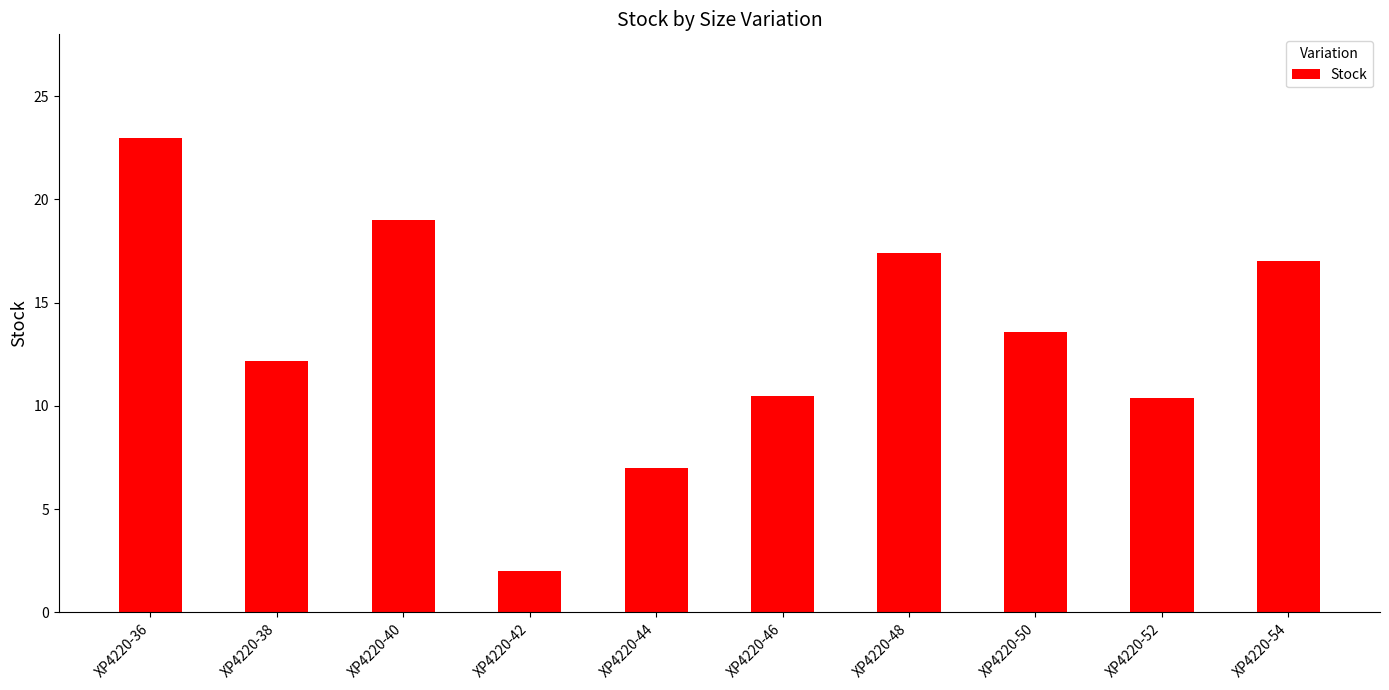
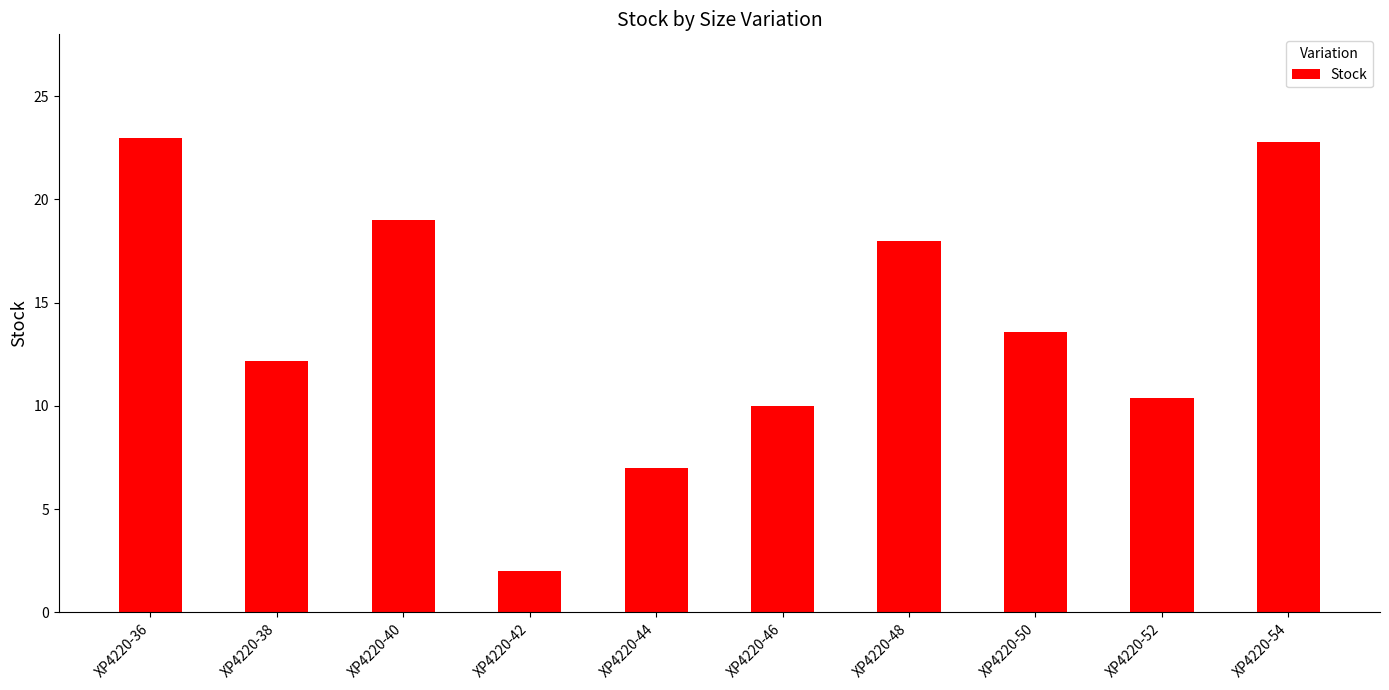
  {
    "XP4220-36": 23.0,
    "XP4220-38": 12.2,
    "XP4220-40": 19.0,
    "XP4220-42": 2.0,
    "XP4220-44": 7.0,
-   "XP4220-46": 10.5,
-   "XP4220-48": 17.4,
+   "XP4220-46": 10.0,
+   "XP4220-48": 18.0,
    "XP4220-50": 13.6,
    "XP4220-52": 10.4,
-   "XP4220-54": 17.0
+   "XP4220-54": 22.8
  }
